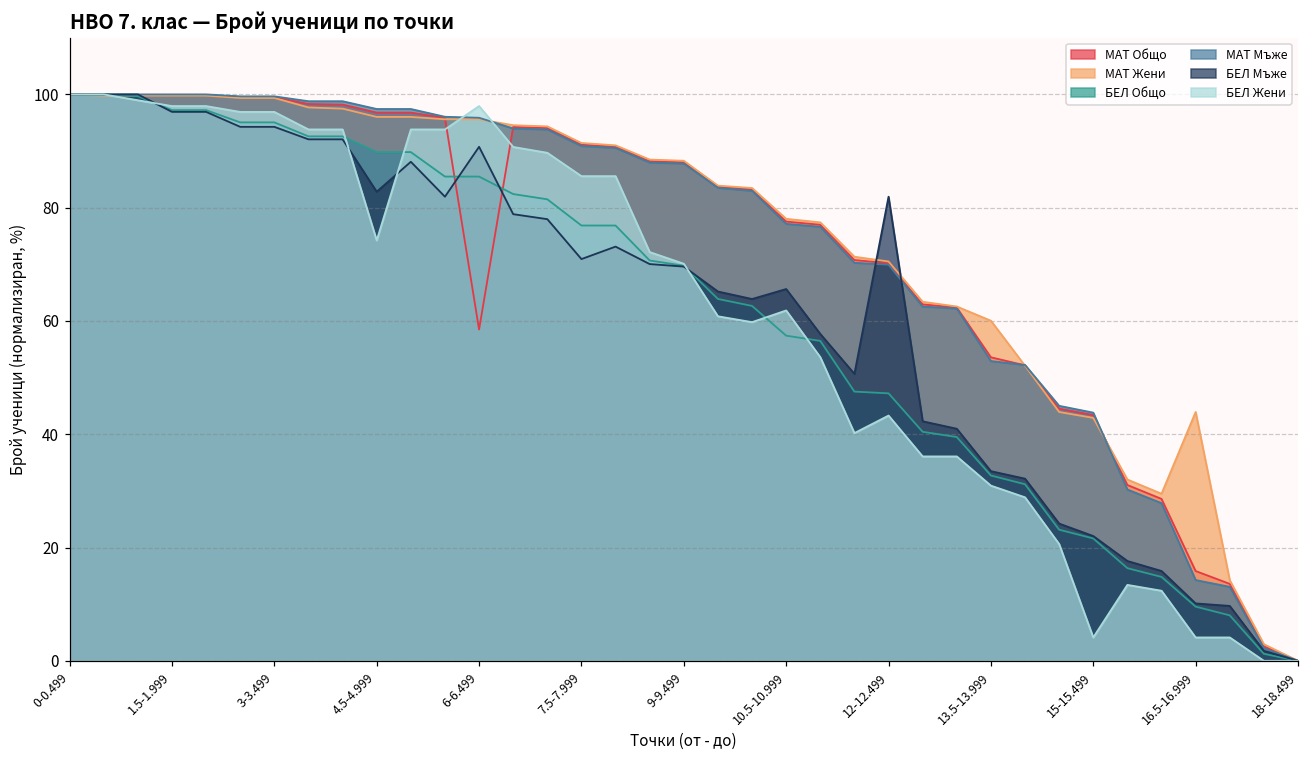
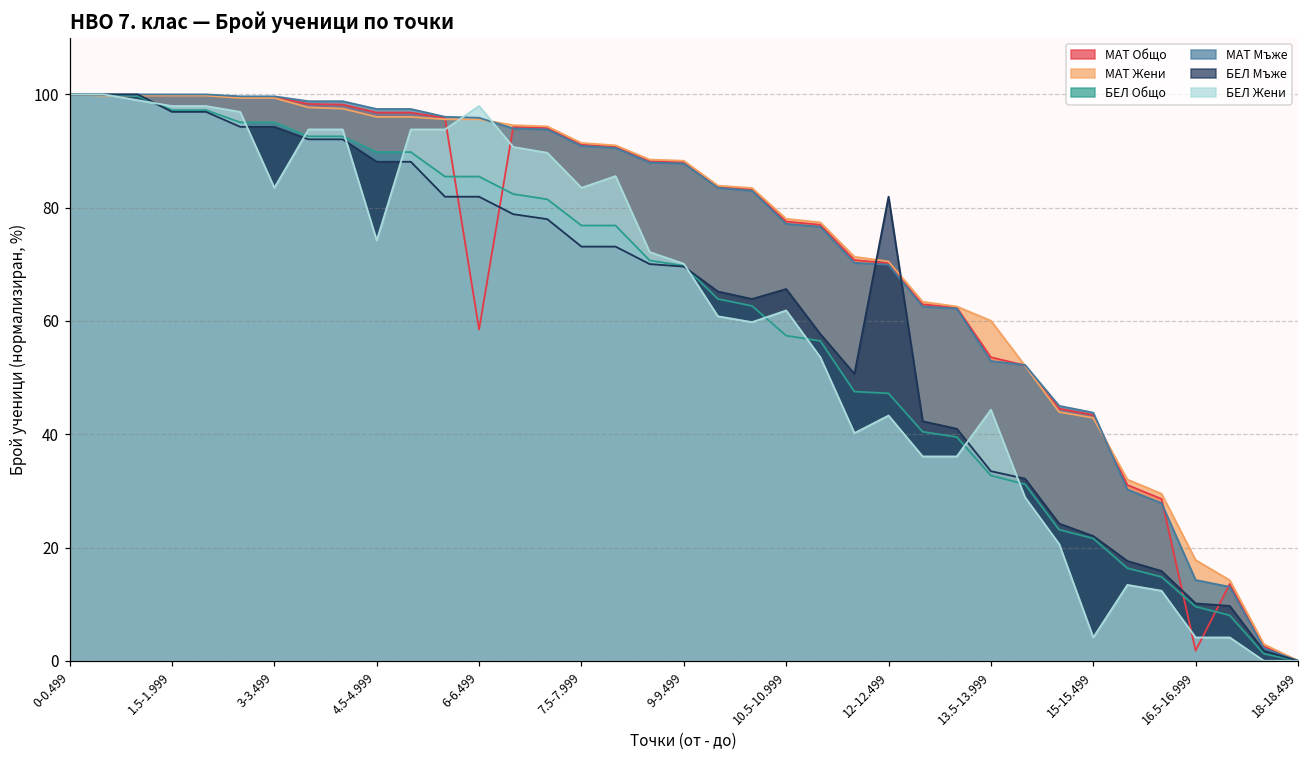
  {
    "МАТ Общо": {
      "4.5-4.999": 97,
      "6-6.499": 58,
      "13.5-13.999": 54,
-     "16.5-16.999": 16
+     "16.5-16.999": 2
    },
    "МАТ Жени": {
      "4.5-4.999": 96,
      "13.5-13.999": 60,
      "15-15.499": 43,
-     "16.5-16.999": 44
+     "16.5-16.999": 18
    },
    "БЕЛ Мъже": {
      "3-3.499": 94,
-     "4.5-4.999": 83,
-     "6-6.499": 91,
-     "7.5-7.999": 71,
+     "4.5-4.999": 88,
+     "6-6.499": 82,
+     "7.5-7.999": 73,
      "10.5-10.999": 66,
      "12-12.499": 82,
      "13.5-13.999": 33,
      "16.5-16.999": 10
    },
    "БЕЛ Жени": {
      "1.5-1.999": 98,
-     "3-3.499": 97,
+     "3-3.499": 84,
      "4.5-4.999": 74,
      "6-6.499": 98,
-     "7.5-7.999": 86,
+     "7.5-7.999": 84,
      "10.5-10.999": 62,
      "12-12.499": 43,
-     "13.5-13.999": 31,
+     "13.5-13.999": 44,
      "15-15.499": 4,
      "16.5-16.999": 4
    }
  }
